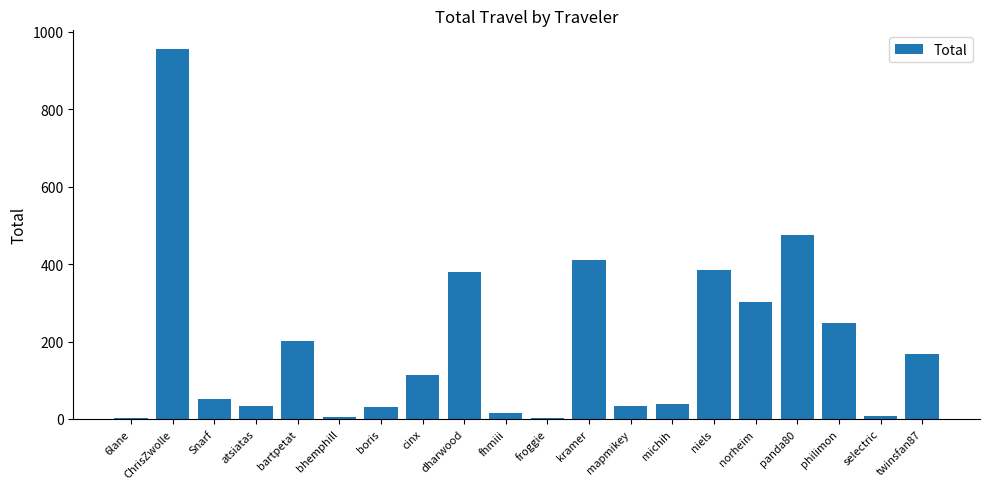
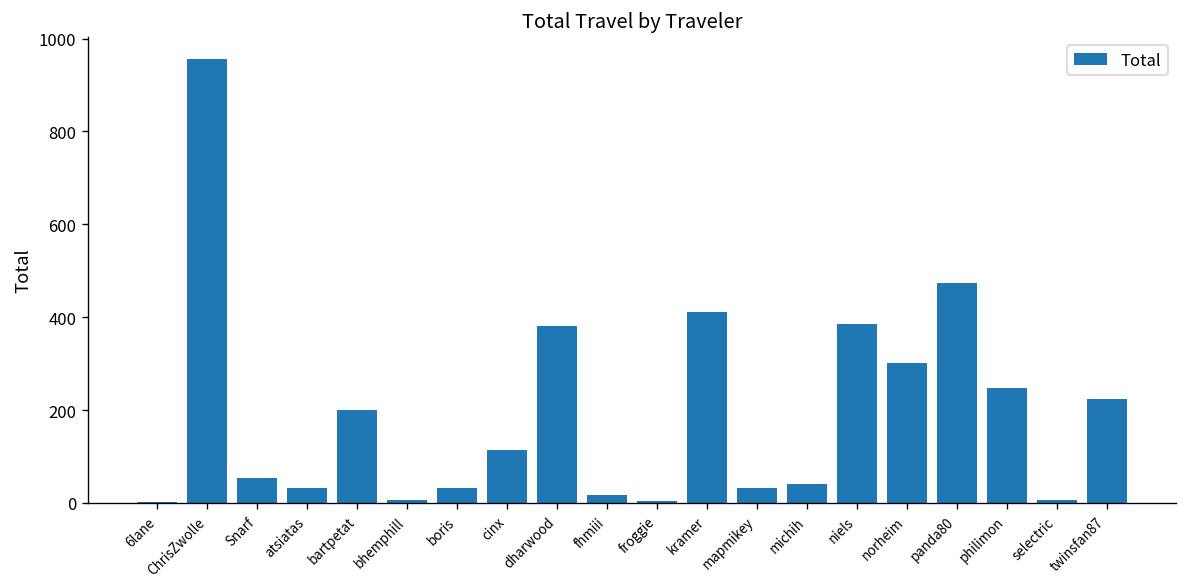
  {
    "ChrisZwolle": 960,
    "Snarf": 50,
    "atsiatas": 30,
    "bartpetat": 200,
    "boris": 30,
    "cinx": 110,
    "dharwood": 380,
    "fhmiii": 20,
    "kramer": 410,
    "mapmikey": 30,
    "michih": 40,
    "niels": 390,
    "norheim": 300,
    "panda80": 470,
    "philimon": 250,
    "selectric": 10,
-   "twinsfan87": 170
+   "twinsfan87": 220
  }
